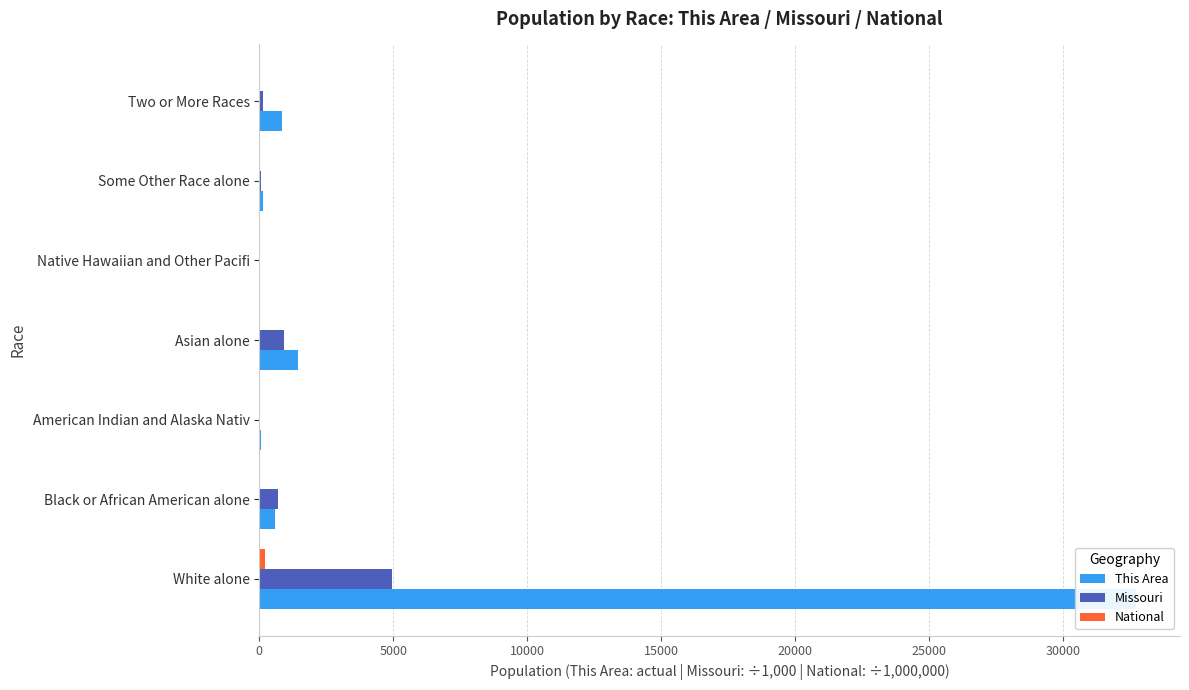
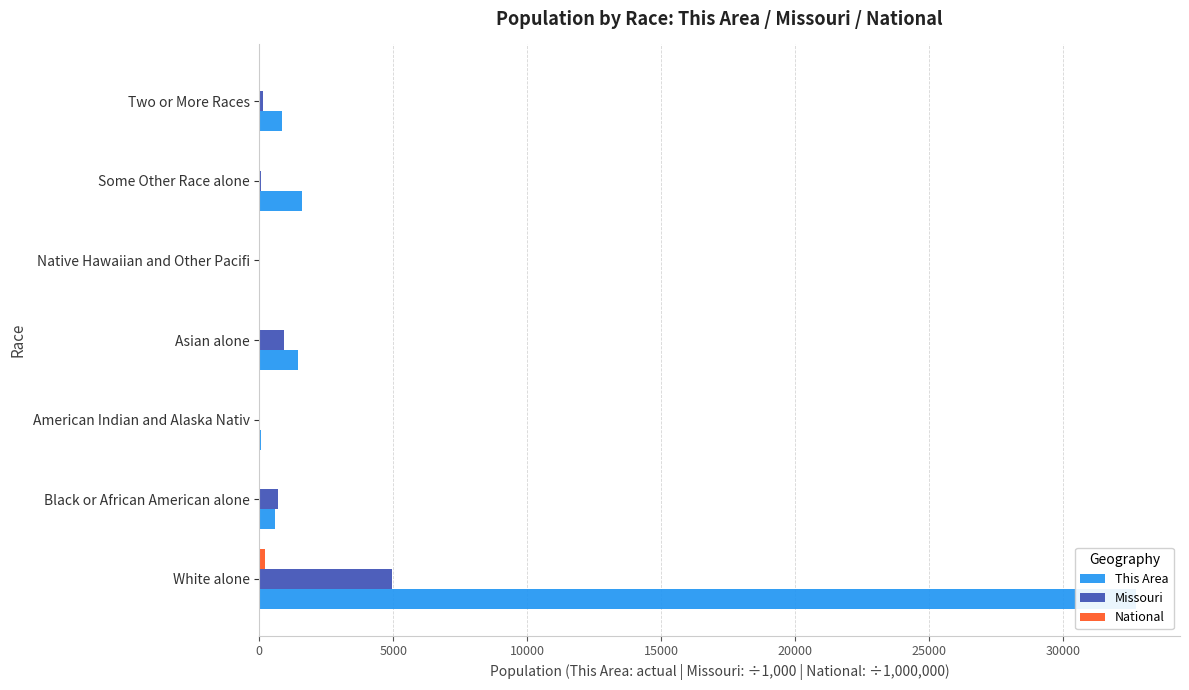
  {
    "This Area": {
      "Two or More Races": 800,
-     "Some Other Race alone": 100,
+     "Some Other Race alone": 1600,
      "Asian alone": 1400,
      "Black or African American alone": 600
    },
    "Missouri": {
      "Two or More Races": 100,
      "Asian alone": 900,
      "Black or African American alone": 700,
      "White alone": 5000
    },
    "National": {
      "White alone": 200
    }
  }
